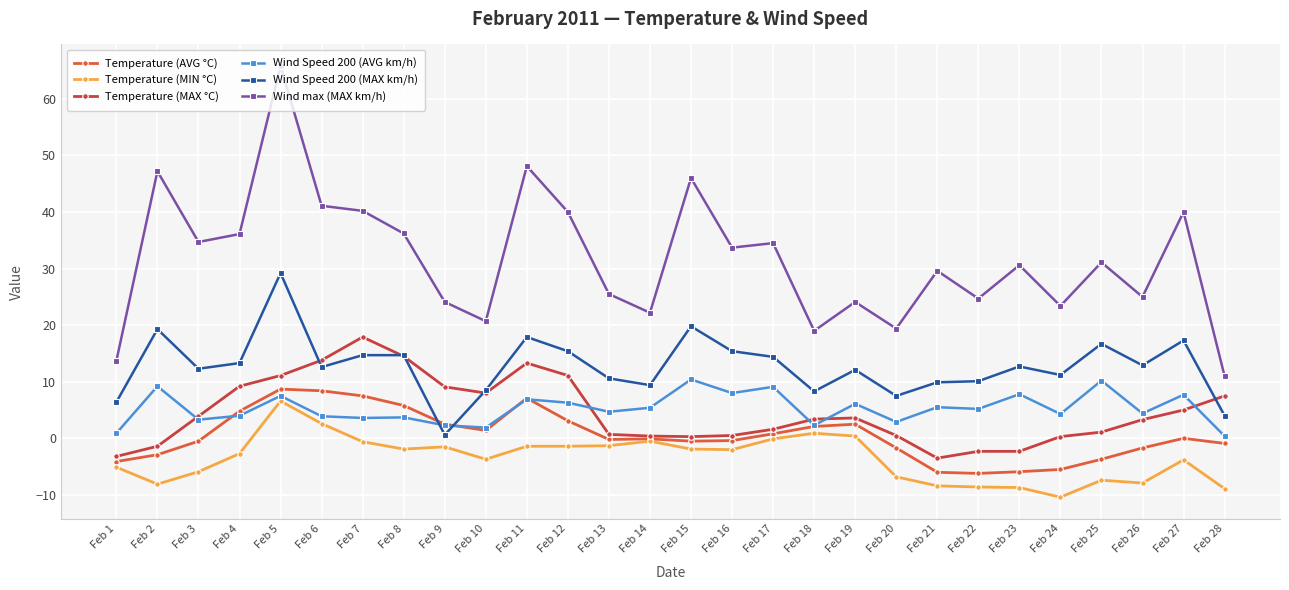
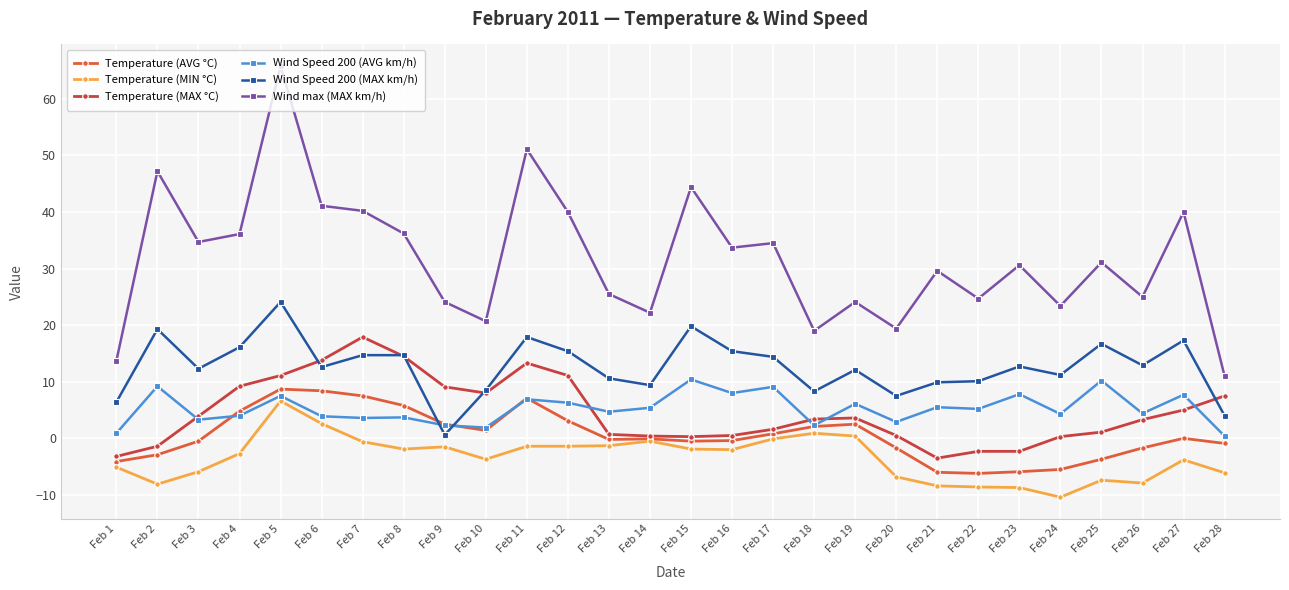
  {
    "Temperature (MIN °C)": {
      "Feb 1": -5,
      "Feb 2": -8,
      "Feb 3": -6,
      "Feb 4": -3,
      "Feb 5": 7,
      "Feb 6": 3,
      "Feb 7": -1,
      "Feb 8": -2,
      "Feb 9": -2,
      "Feb 10": -4,
      "Feb 11": -1,
      "Feb 12": -1,
      "Feb 13": -1,
      "Feb 15": -2,
      "Feb 16": -2,
      "Feb 17": 0,
      "Feb 18": 1,
      "Feb 19": 0,
      "Feb 20": -7,
      "Feb 21": -8,
      "Feb 22": -9,
      "Feb 23": -9,
      "Feb 24": -10,
      "Feb 25": -7,
      "Feb 26": -8,
      "Feb 27": -4,
-     "Feb 28": -9
+     "Feb 28": -6
    },
    "Wind Speed 200 (AVG km/h)": {
      "Feb 1": 1,
      "Feb 2": 9,
      "Feb 3": 3,
      "Feb 4": 4,
      "Feb 5": 8,
      "Feb 6": 4,
      "Feb 7": 4,
      "Feb 8": 4,
      "Feb 10": 2,
      "Feb 12": 6,
      "Feb 13": 5,
      "Feb 14": 5,
      "Feb 15": 10,
      "Feb 16": 8,
      "Feb 17": 9,
      "Feb 19": 6,
      "Feb 20": 3,
      "Feb 21": 6,
      "Feb 22": 5,
      "Feb 23": 8,
      "Feb 24": 4,
      "Feb 25": 10,
      "Feb 26": 4,
      "Feb 27": 8,
      "Feb 28": 0
    },
    "Wind Speed 200 (MAX km/h)": {
      "Feb 1": 6,
      "Feb 2": 19,
      "Feb 3": 12,
-     "Feb 4": 13,
-     "Feb 5": 29,
+     "Feb 4": 16,
+     "Feb 5": 24,
      "Feb 6": 13,
      "Feb 7": 15,
      "Feb 9": 1,
      "Feb 10": 9,
      "Feb 11": 18,
      "Feb 12": 15,
      "Feb 13": 11,
      "Feb 14": 9,
      "Feb 15": 20,
      "Feb 16": 15,
      "Feb 17": 14,
      "Feb 18": 8,
      "Feb 19": 12,
      "Feb 20": 8,
      "Feb 21": 10,
      "Feb 22": 10,
      "Feb 23": 13,
      "Feb 24": 11,
      "Feb 25": 17,
      "Feb 26": 13,
      "Feb 27": 17,
      "Feb 28": 4
    },
    "Wind max (MAX km/h)": {
      "Feb 1": 14,
      "Feb 2": 47,
      "Feb 3": 35,
      "Feb 4": 36,
      "Feb 6": 41,
      "Feb 7": 40,
      "Feb 8": 36,
      "Feb 9": 24,
      "Feb 10": 21,
-     "Feb 11": 48,
+     "Feb 11": 51,
      "Feb 12": 40,
      "Feb 13": 26,
      "Feb 14": 22,
-     "Feb 15": 46,
+     "Feb 15": 44,
      "Feb 16": 34,
      "Feb 17": 35,
      "Feb 18": 19,
      "Feb 19": 24,
      "Feb 20": 19,
      "Feb 21": 30,
      "Feb 22": 25,
      "Feb 23": 31,
      "Feb 24": 23,
      "Feb 25": 31,
      "Feb 26": 25,
      "Feb 27": 40,
      "Feb 28": 11
    }
  }
